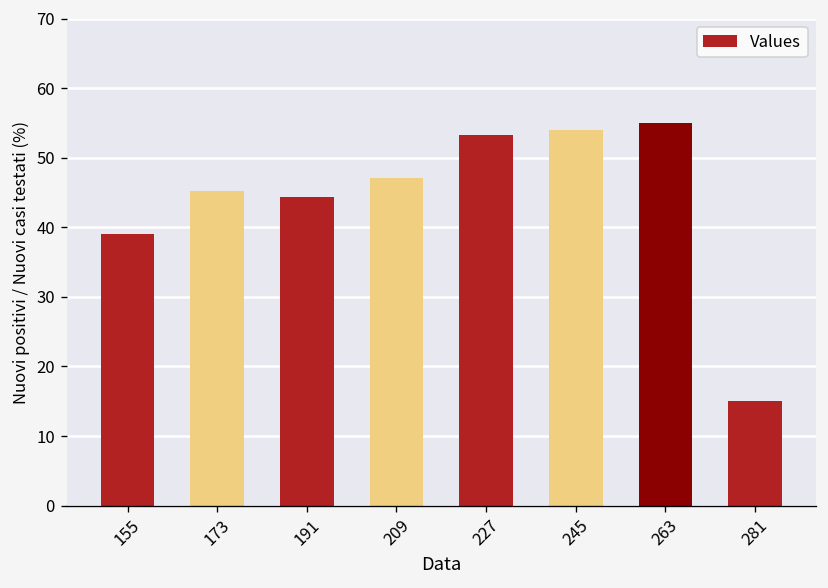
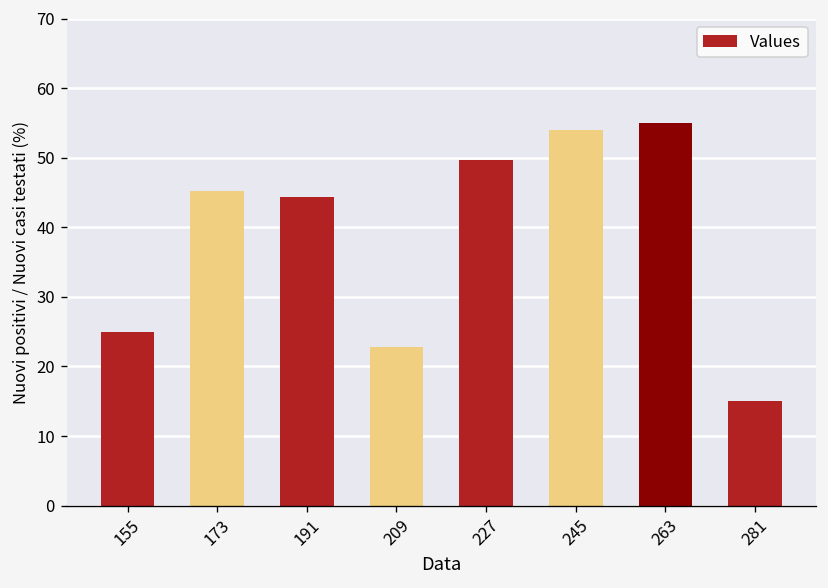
  {
-   "155": 39,
+   "155": 25,
    "173": 45,
    "191": 44,
-   "209": 47,
-   "227": 53,
+   "209": 23,
+   "227": 50,
    "245": 54,
    "263": 55,
    "281": 15
  }
